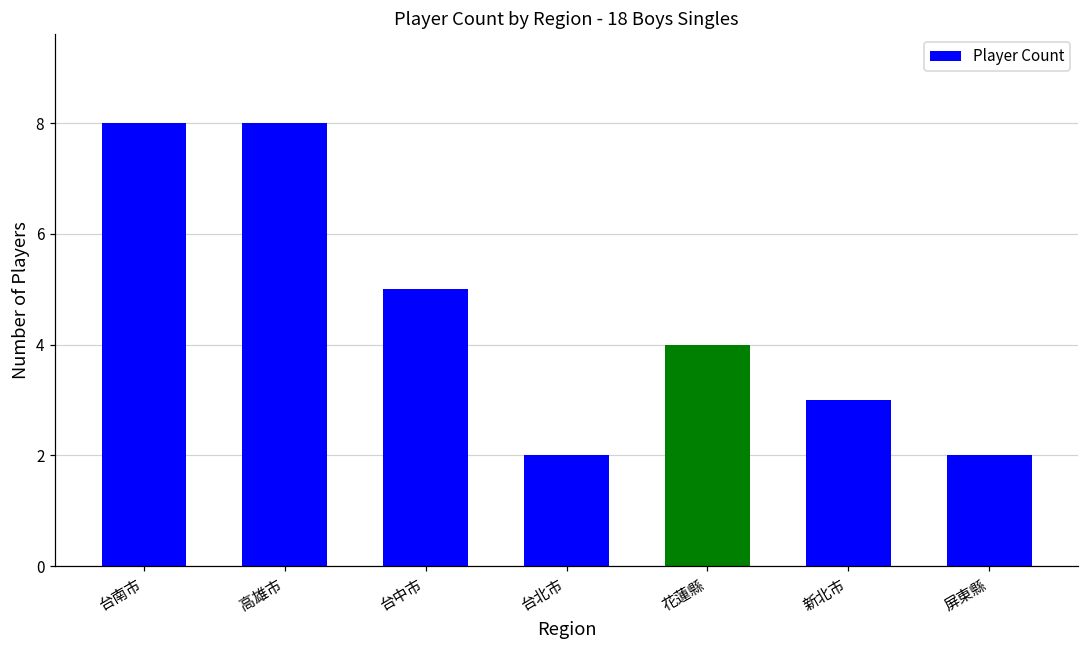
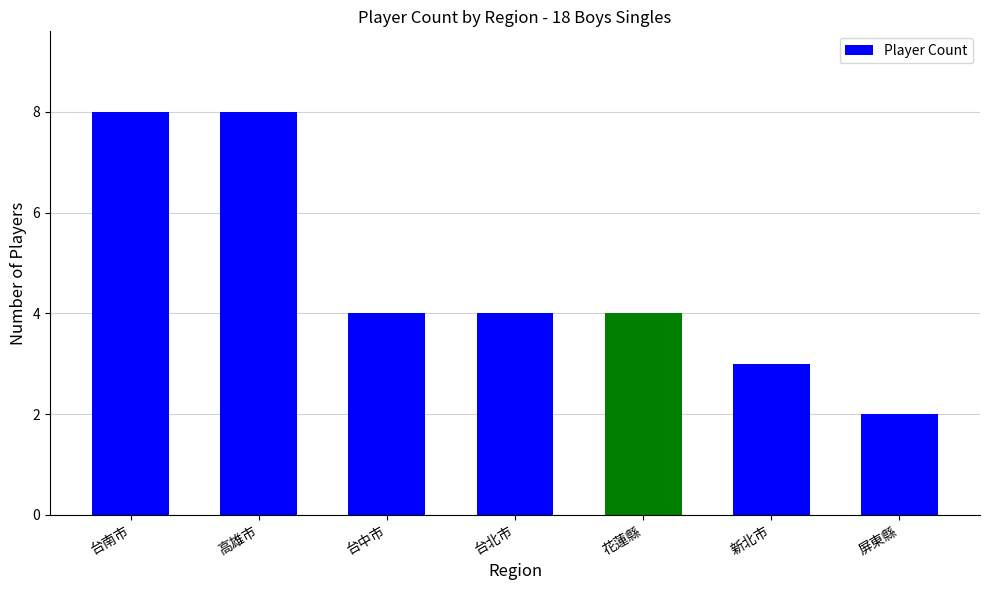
  {
    "台南市": 8,
    "高雄市": 8,
-   "台中市": 5,
-   "台北市": 2,
+   "台中市": 4,
+   "台北市": 4,
    "花蓮縣": 4,
    "新北市": 3,
    "屏東縣": 2
  }
